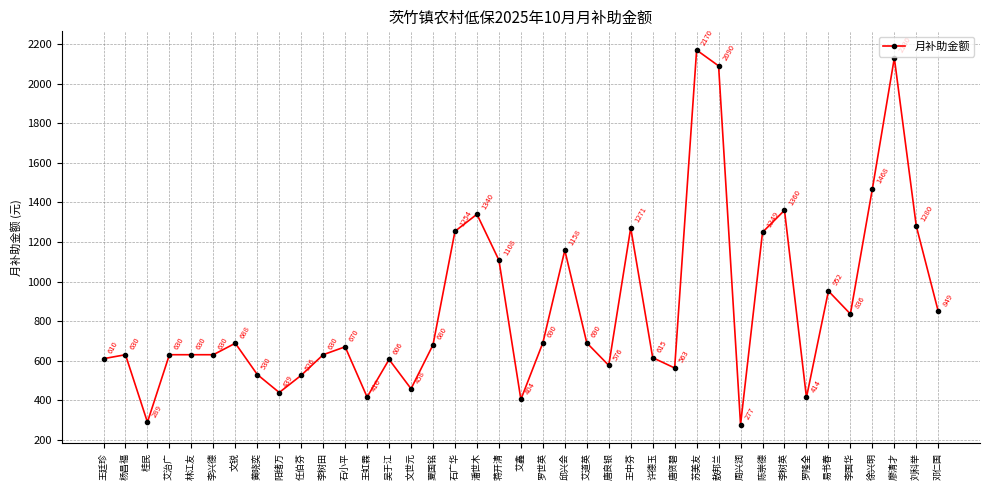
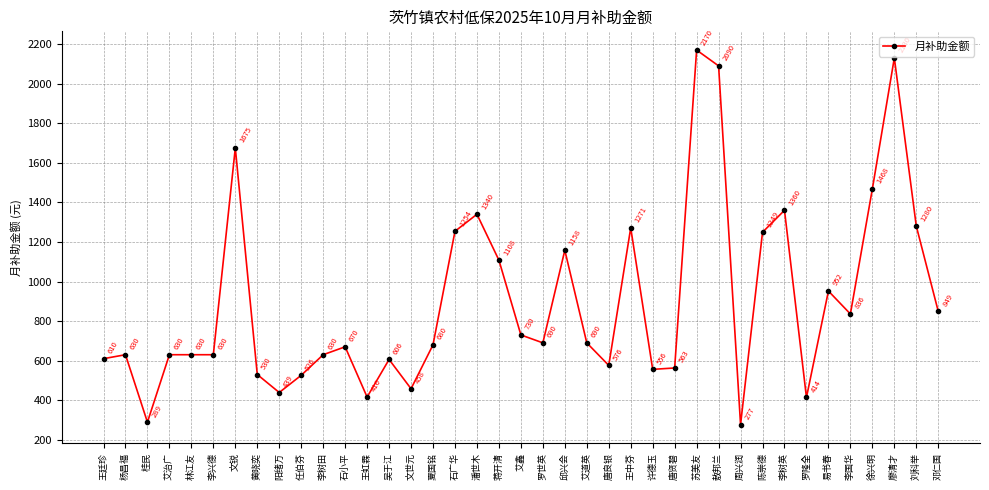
  {
    "王廷珍": 610,
    "杨昌福": 630,
    "桂民": 289,
    "艾治广": 630,
    "林江友": 630,
    "李兴德": 630,
-   "文锐": 688,
+   "文锐": 1675,
    "黄晓奕": 530,
    "阳绪万": 439,
    "任伯芬": 526,
    "李树田": 630,
    "石小平": 670,
    "王虹霖": 416,
    "吴于江": 606,
    "文世元": 458,
    "夏国铭": 680,
    "石广华": 1254,
    "潘世木": 1340,
    "蒋开清": 1108,
-   "艾鑫": 404,
+   "艾鑫": 730,
    "罗世英": 690,
    "邱兴会": 1158,
    "艾道英": 690,
    "唐良银": 576,
    "王中芬": 1271,
-   "许德玉": 615,
+   "许德玉": 556,
    "唐贤碧": 563,
    "苏美友": 2170,
    "敖邦兰": 2090,
    "周兴润": 277,
    "陈崇德": 1249,
    "李树英": 1360,
    "罗隆全": 414,
    "易书春": 952,
    "李国华": 836,
    "徐兴明": 1468,
    "刘科举": 1280,
    "邓仁国": 849
  }
